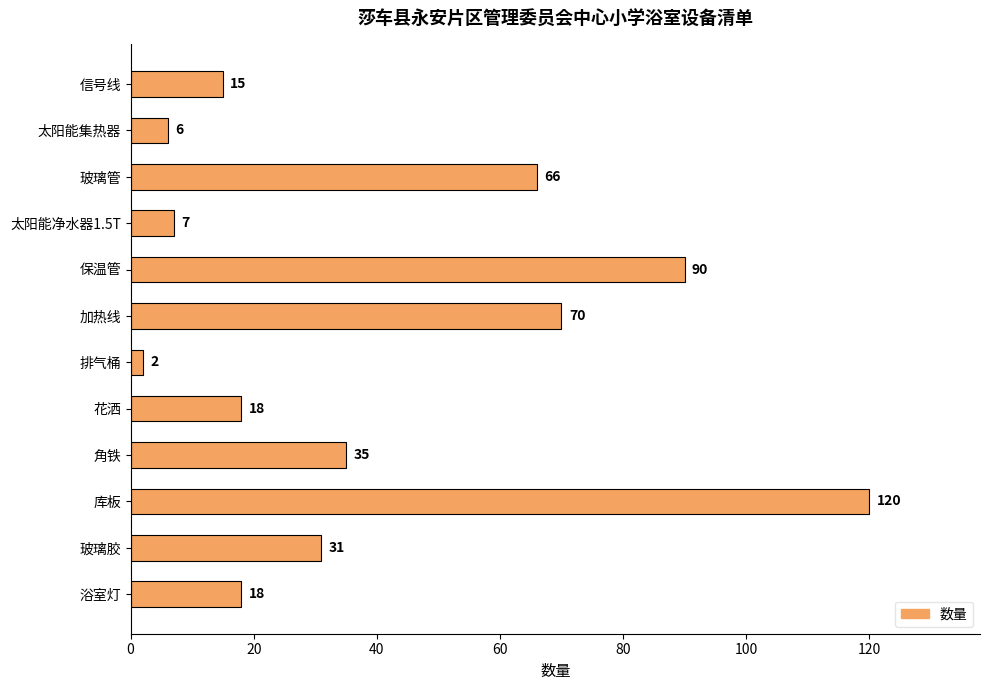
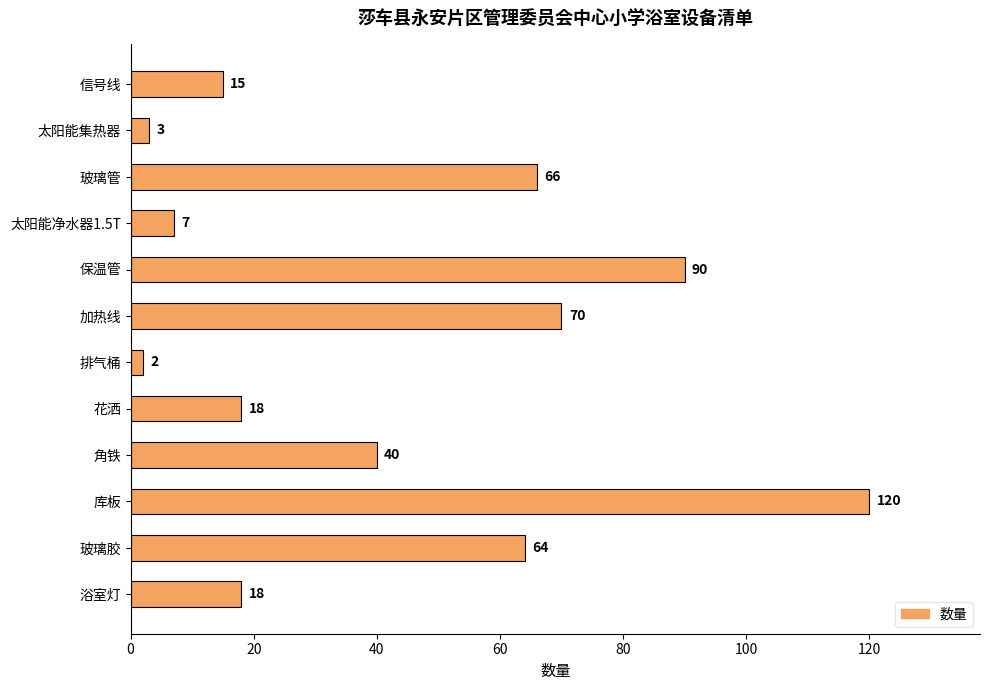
  {
    "信号线": 15,
-   "太阳能集热器": 6,
+   "太阳能集热器": 3,
    "玻璃管": 66,
    "太阳能净水器1.5T": 7,
    "保温管": 90,
    "加热线": 70,
    "排气桶": 2,
    "花洒": 18,
-   "角铁": 35,
+   "角铁": 40,
    "库板": 120,
-   "玻璃胶": 31,
+   "玻璃胶": 64,
    "浴室灯": 18
  }
